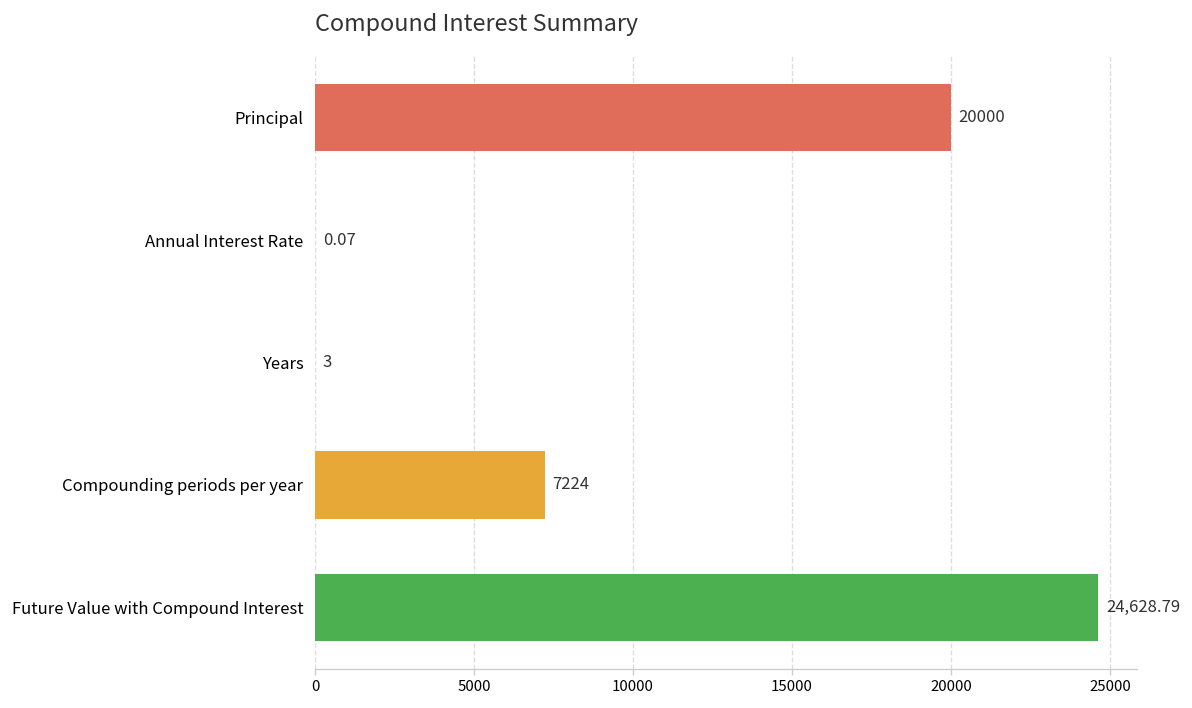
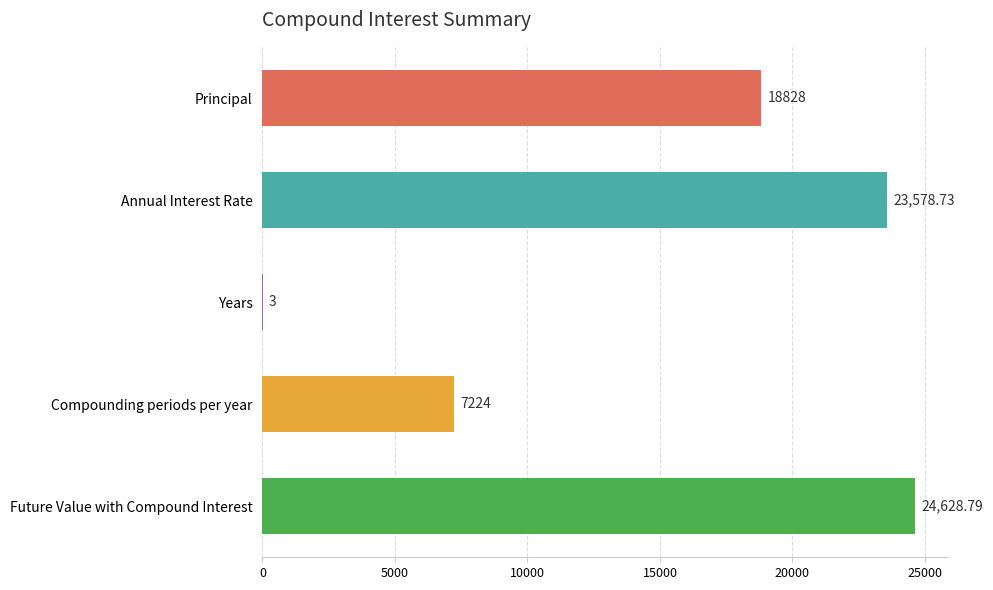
  {
-   "Principal": "20000",
-   "Annual Interest Rate": "0.07",
+   "Principal": "18828",
+   "Annual Interest Rate": "23,578.73",
    "Years": "3",
    "Compounding periods per year": "7224",
    "Future Value with Compound Interest": "24,628.79"
  }
